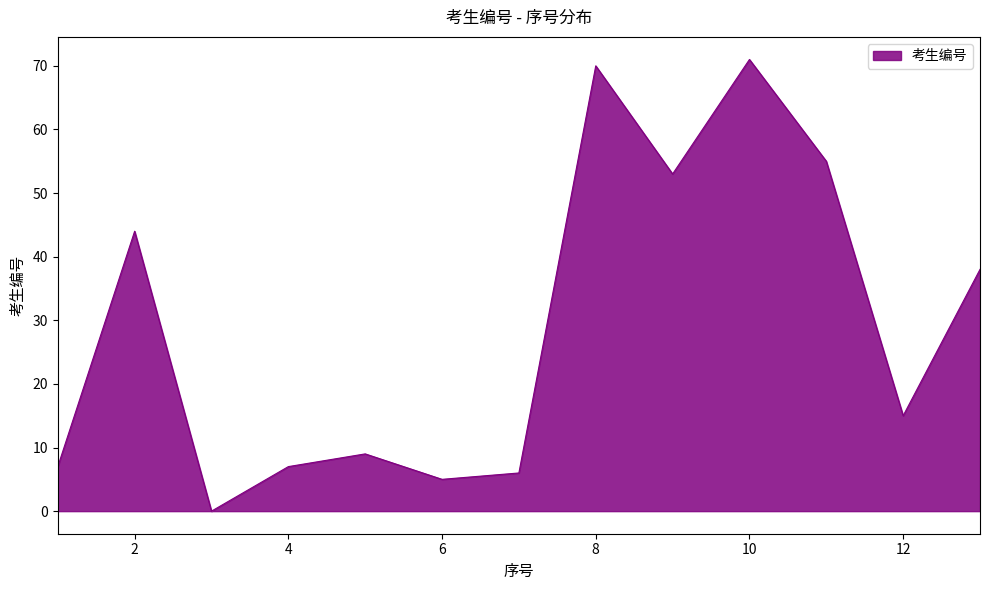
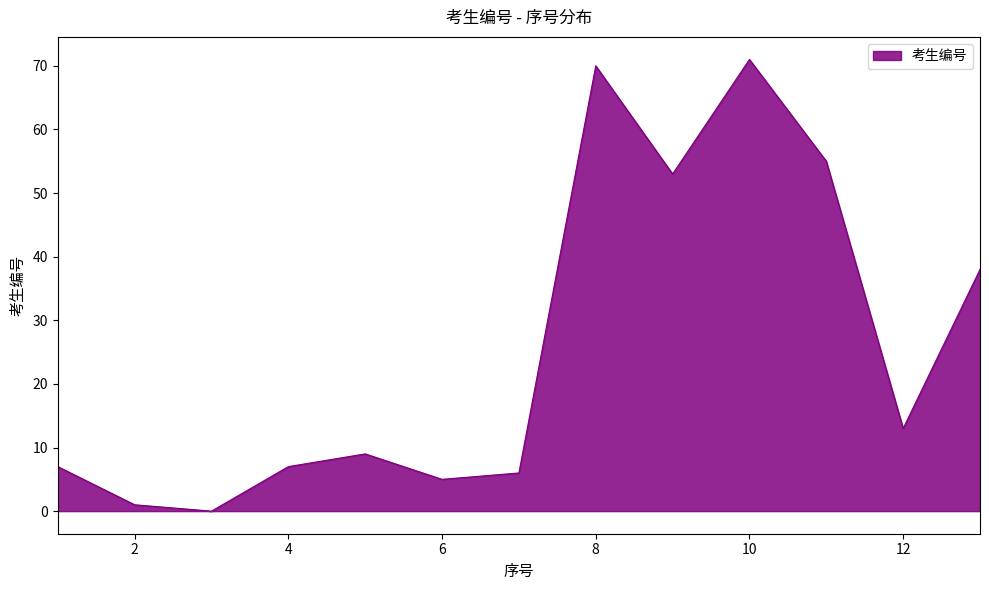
  {
-   "2": 44,
+   "2": 1,
    "4": 7,
    "6": 5,
    "8": 70,
    "10": 71,
-   "12": 15
+   "12": 13
  }
